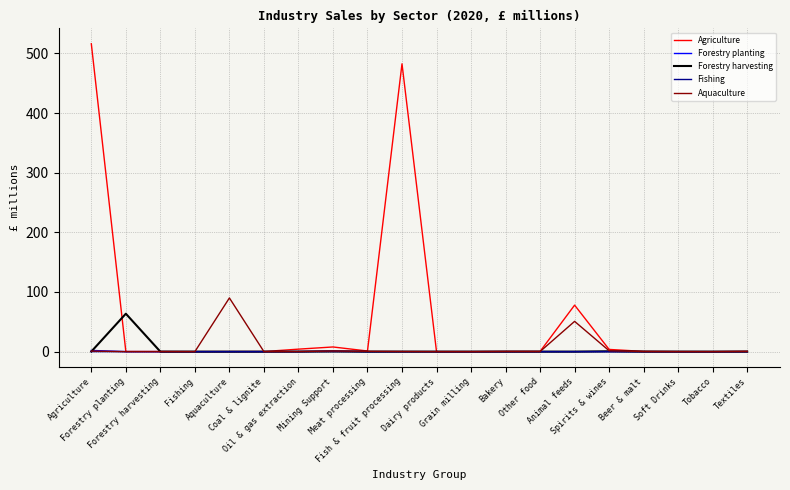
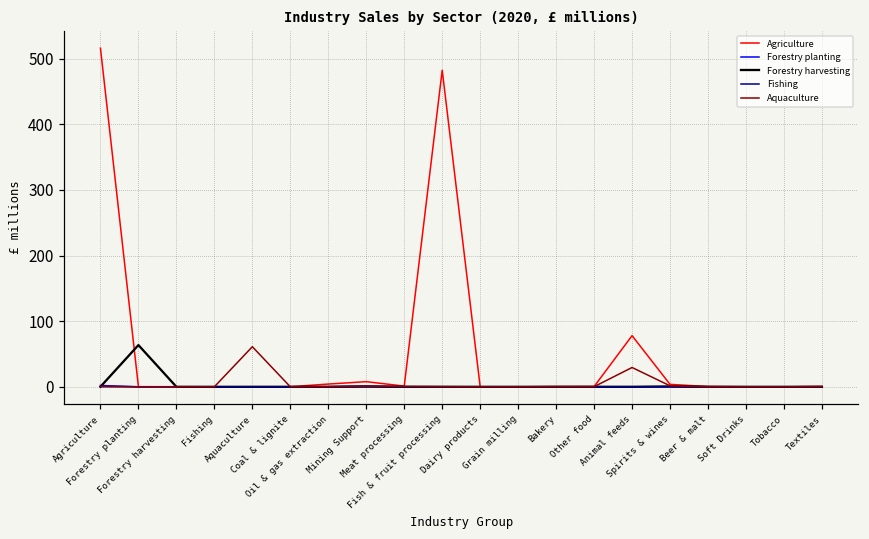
  {
    "Agriculture": {
      "Agriculture": 520,
      "Mining Support": 10,
      "Fish & fruit processing": 480,
      "Animal feeds": 80
    },
    "Forestry harvesting": {
      "Forestry planting": 60
    },
    "Aquaculture": {
-     "Aquaculture": 90,
-     "Animal feeds": 50
+     "Aquaculture": 60,
+     "Animal feeds": 30
    }
  }
